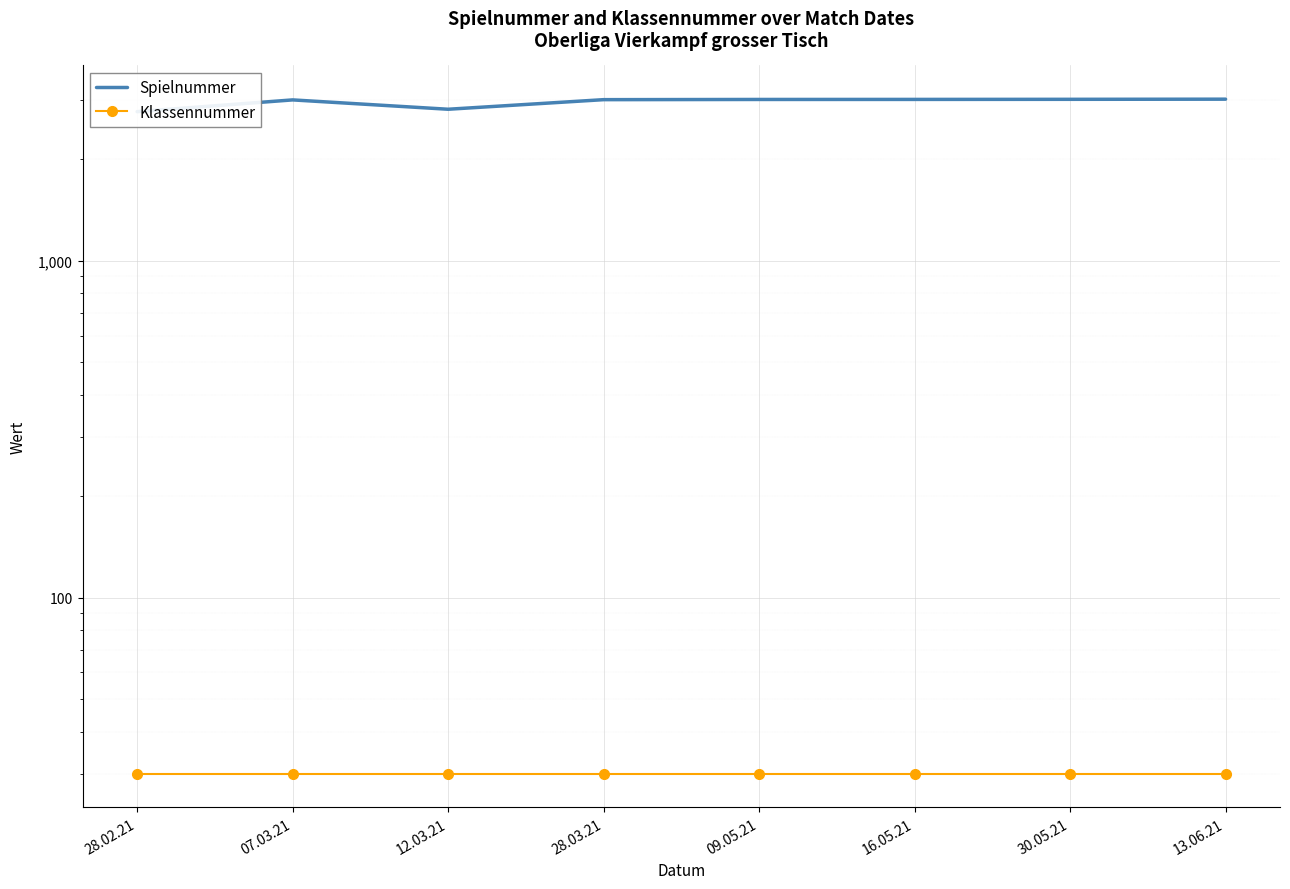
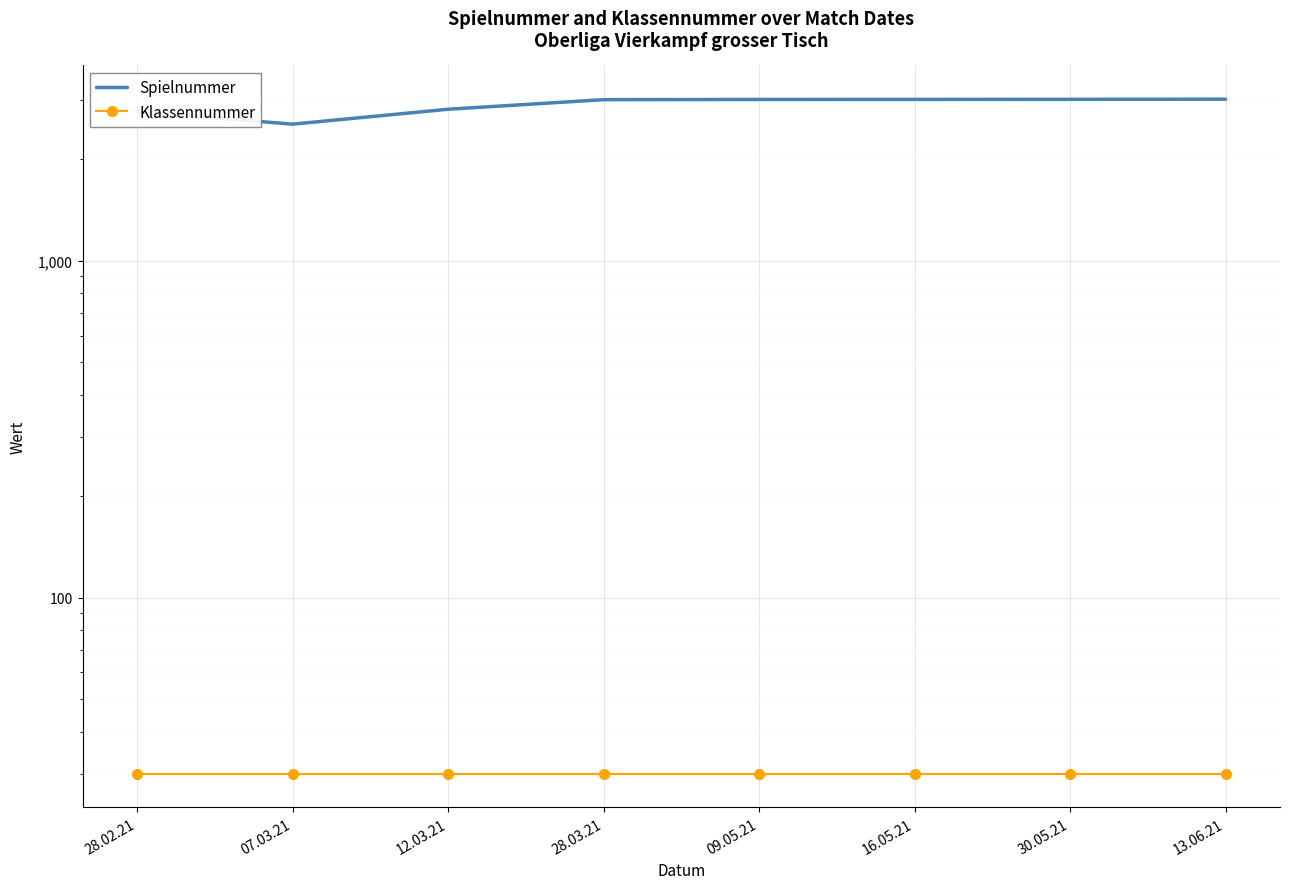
  {
    "Spielnummer": {
-     "07.03.21": "3,000",
+     "07.03.21": "2,500",
      "12.03.21": "2,800",
      "28.03.21": "3,000",
      "09.05.21": "3,000",
      "16.05.21": "3,000",
      "30.05.21": "3,000",
      "13.06.21": "3,000"
    },
    "Klassennummer": {
      "28.02.21": "30",
      "07.03.21": "30",
      "12.03.21": "30",
      "28.03.21": "30",
      "09.05.21": "30",
      "16.05.21": "30",
      "30.05.21": "30",
      "13.06.21": "30"
    }
  }
